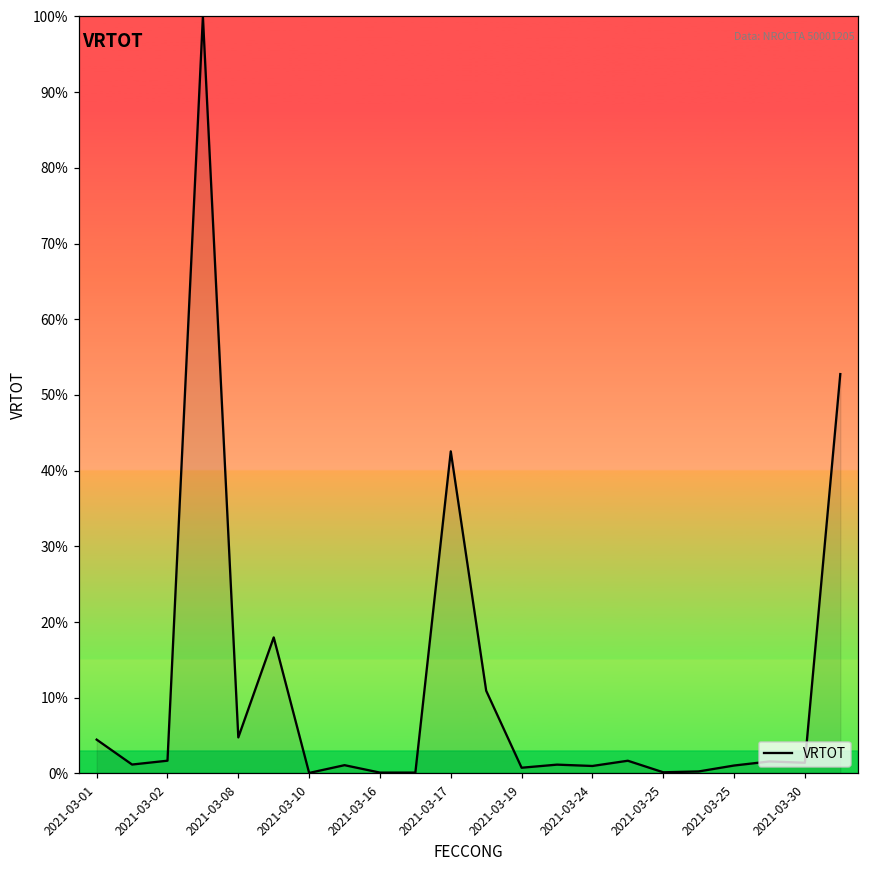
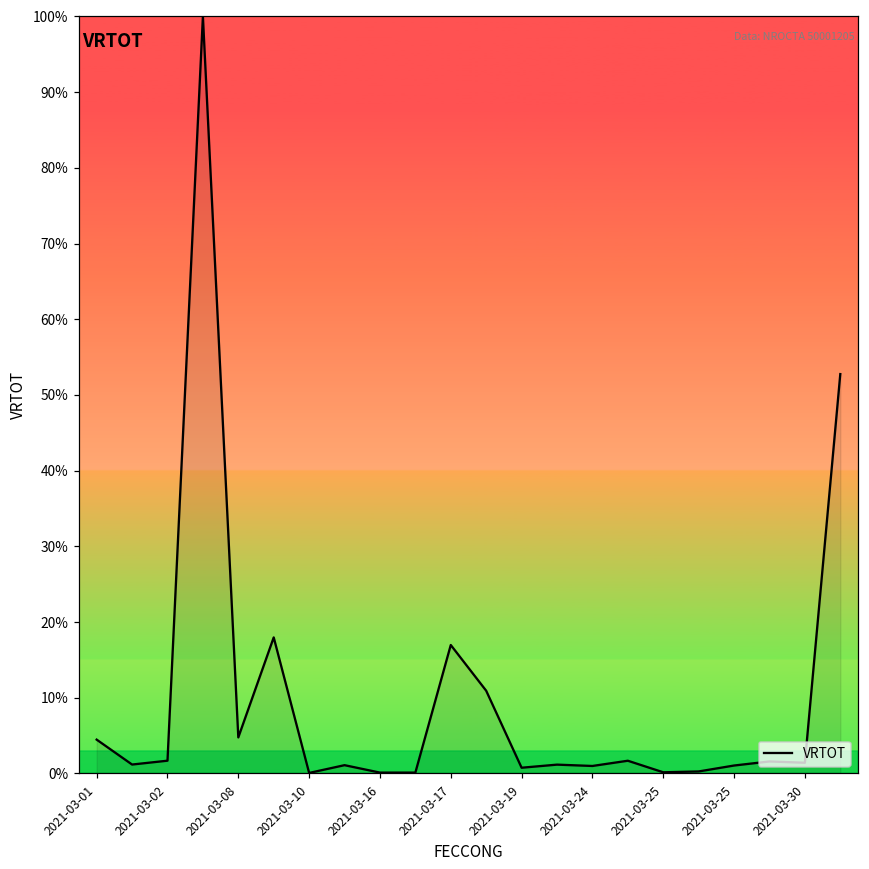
  {
    "2021-03-08": "5%",
-   "2021-03-17": "43%"
+   "2021-03-17": "17%"
  }
